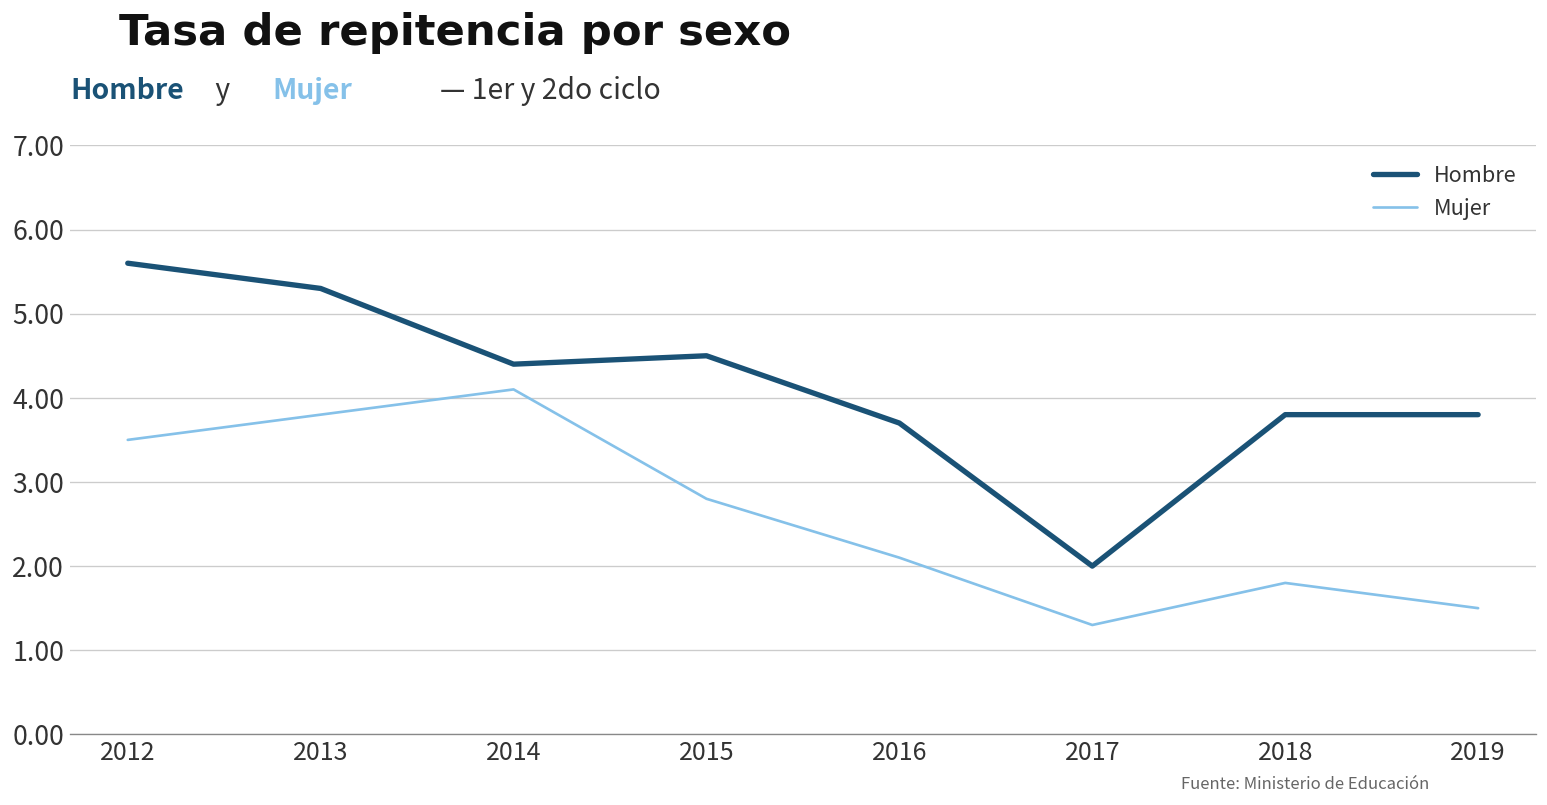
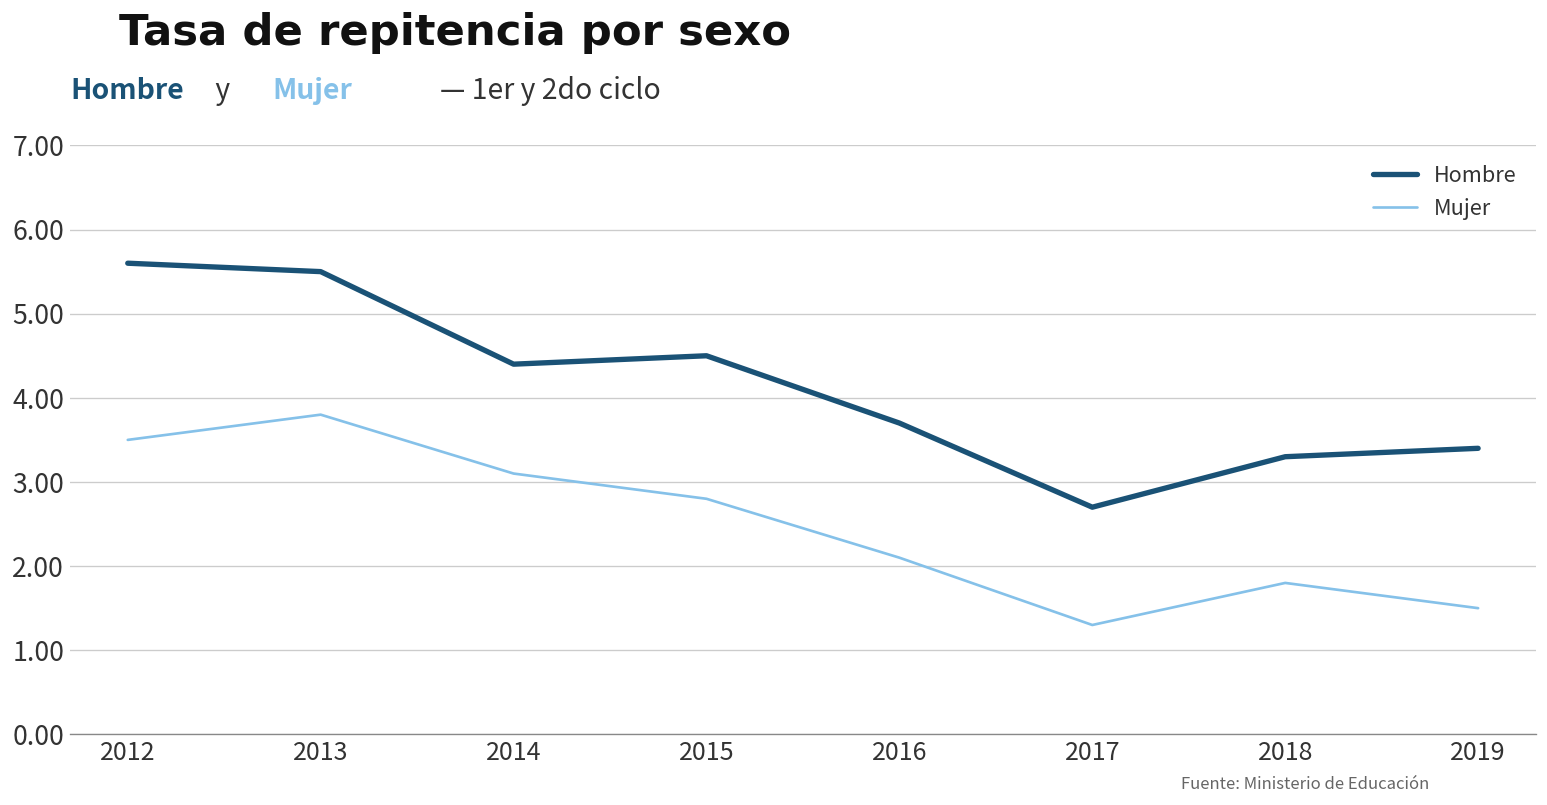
  {
    "Hombre": {
      "2012": 5.6,
-     "2013": 5.3,
+     "2013": 5.5,
      "2014": 4.4,
      "2015": 4.5,
      "2016": 3.7,
-     "2017": 2.0,
-     "2018": 3.8,
-     "2019": 3.8
+     "2017": 2.7,
+     "2018": 3.3,
+     "2019": 3.4
    },
    "Mujer": {
      "2012": 3.5,
      "2013": 3.8,
-     "2014": 4.1,
+     "2014": 3.1,
      "2015": 2.8,
      "2016": 2.1,
      "2017": 1.3,
      "2018": 1.8,
      "2019": 1.5
    }
  }
